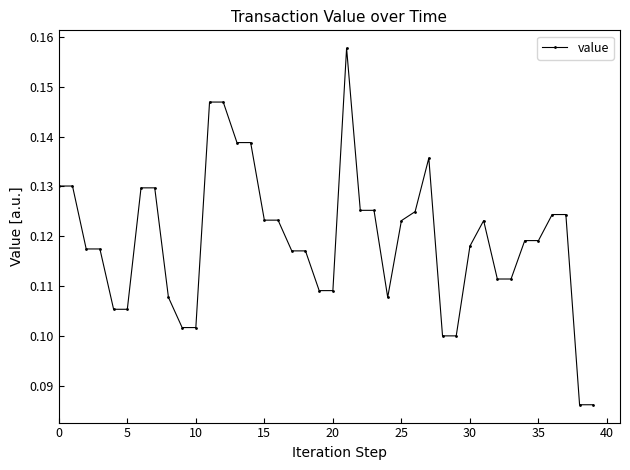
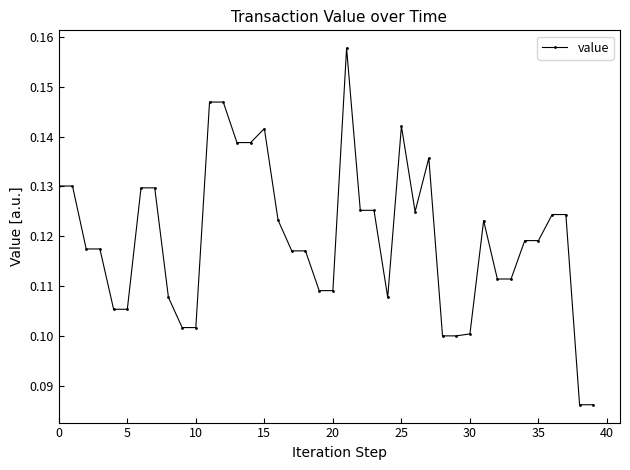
  {
    "0": 0.130,
    "5": 0.105,
    "10": 0.102,
-   "15": 0.123,
+   "15": 0.142,
    "20": 0.109,
-   "25": 0.123,
-   "30": 0.118,
+   "25": 0.142,
+   "30": 0.100,
    "35": 0.119
  }
